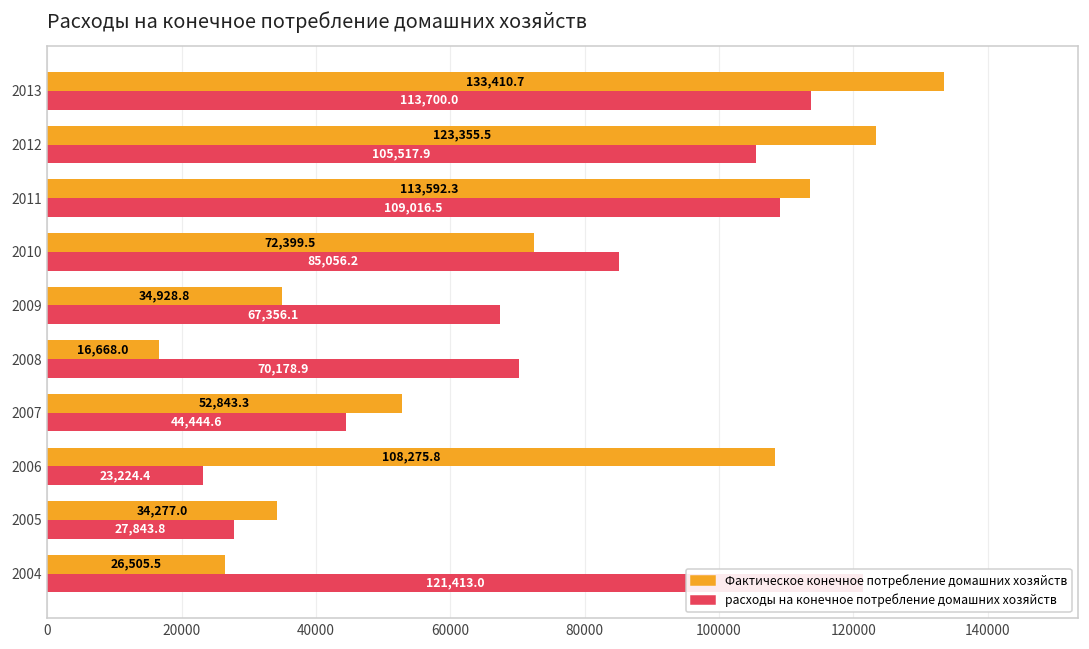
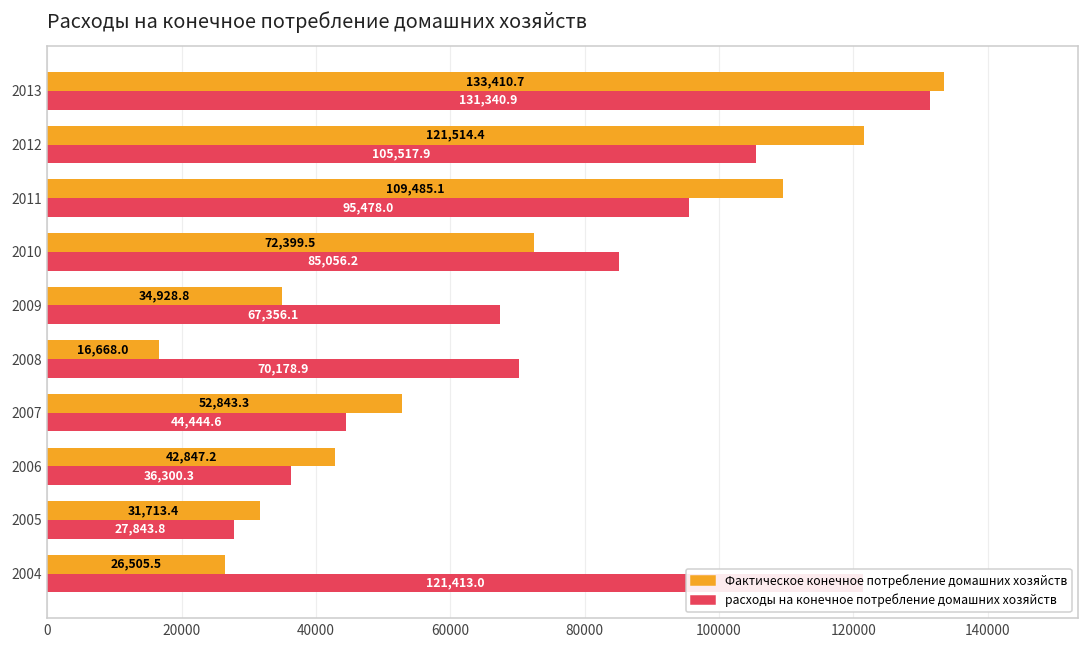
  {
    "Фактическое конечное потребление домашних хозяйств": {
      "2013": "133,410.7",
-     "2012": "123,355.5",
-     "2011": "113,592.3",
+     "2012": "121,514.4",
+     "2011": "109,485.1",
      "2010": "72,399.5",
      "2009": "34,928.8",
      "2008": "16,668.0",
      "2007": "52,843.3",
-     "2006": "108,275.8",
-     "2005": "34,277.0",
+     "2006": "42,847.2",
+     "2005": "31,713.4",
      "2004": "26,505.5"
    },
    "расходы на конечное потребление домашних хозяйств": {
-     "2013": "113,700.0",
+     "2013": "131,340.9",
      "2012": "105,517.9",
-     "2011": "109,016.5",
+     "2011": "95,478.0",
      "2010": "85,056.2",
      "2009": "67,356.1",
      "2008": "70,178.9",
      "2007": "44,444.6",
-     "2006": "23,224.4",
+     "2006": "36,300.3",
      "2005": "27,843.8"
    }
  }
